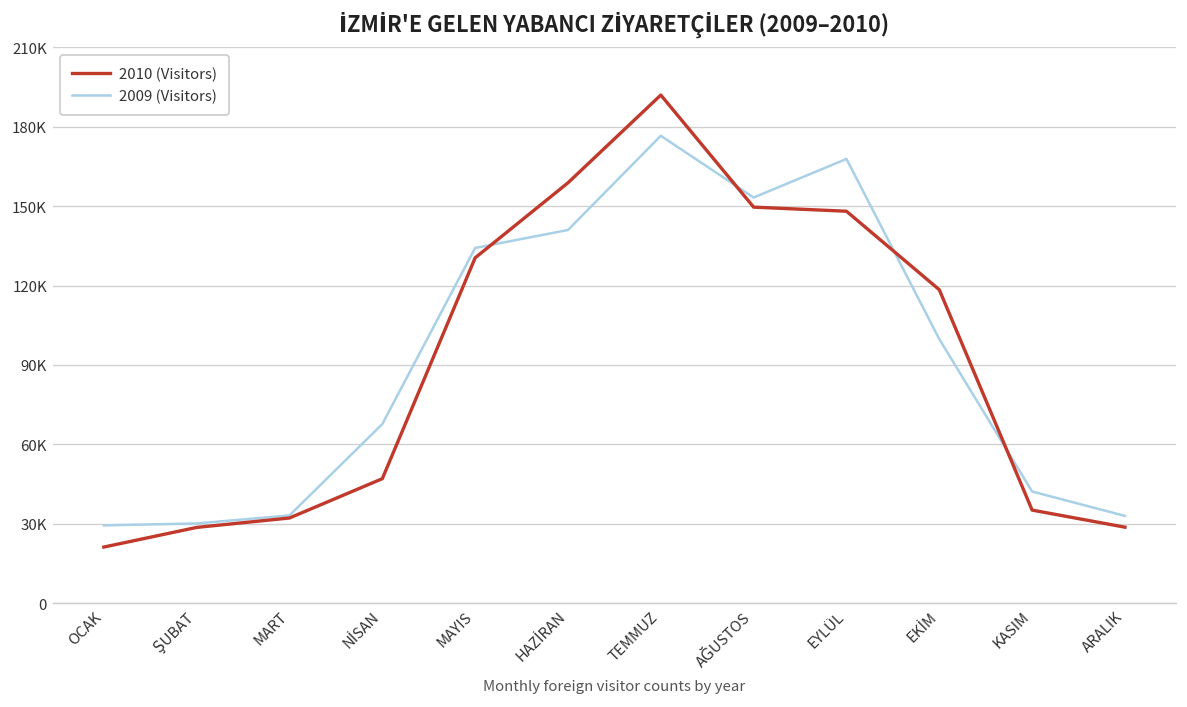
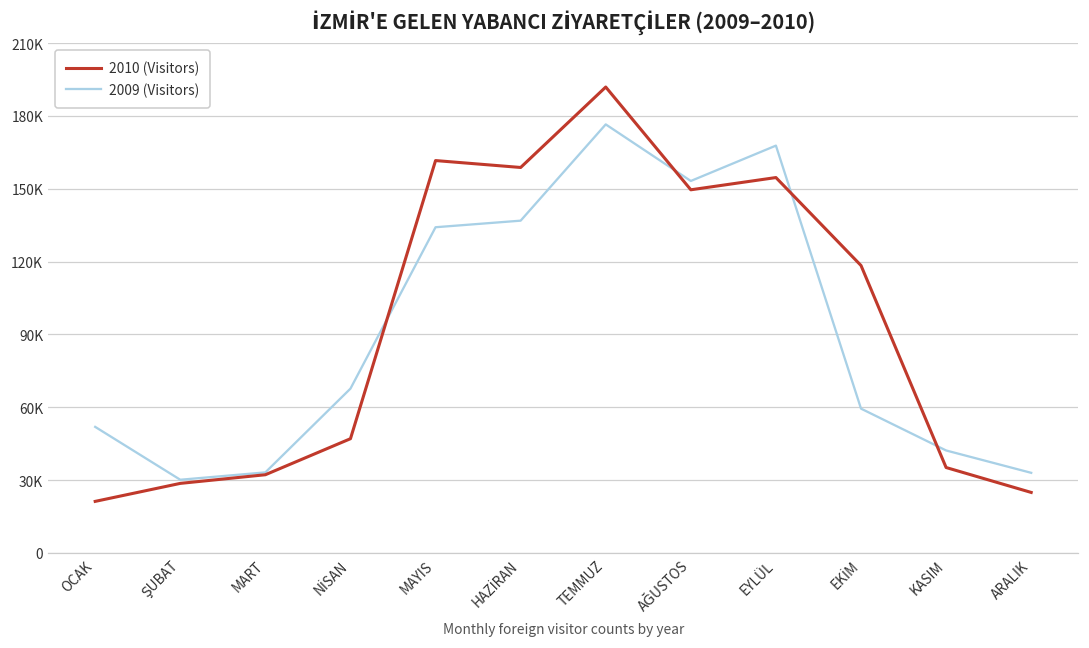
  {
    "2010 (Visitors)": {
      "OCAK": 21000,
      "ŞUBAT": 29000,
      "NİSAN": 47000,
-     "MAYIS": 130000,
+     "MAYIS": 162000,
      "HAZİRAN": 159000,
      "TEMMUZ": 192000,
      "AĞUSTOS": 150000,
-     "EYLÜL": 148000,
+     "EYLÜL": 155000,
      "EKİM": 118000,
      "KASIM": 35000,
-     "ARALIK": 29000
+     "ARALIK": 25000
    },
    "2009 (Visitors)": {
-     "OCAK": 29000,
+     "OCAK": 52000,
      "ŞUBAT": 30000,
      "NİSAN": 68000,
      "MAYIS": 134000,
-     "HAZİRAN": 141000,
+     "HAZİRAN": 137000,
      "TEMMUZ": 177000,
      "AĞUSTOS": 153000,
      "EYLÜL": 168000,
-     "EKİM": 100000,
+     "EKİM": 59000,
      "KASIM": 42000,
      "ARALIK": 33000
    }
  }
